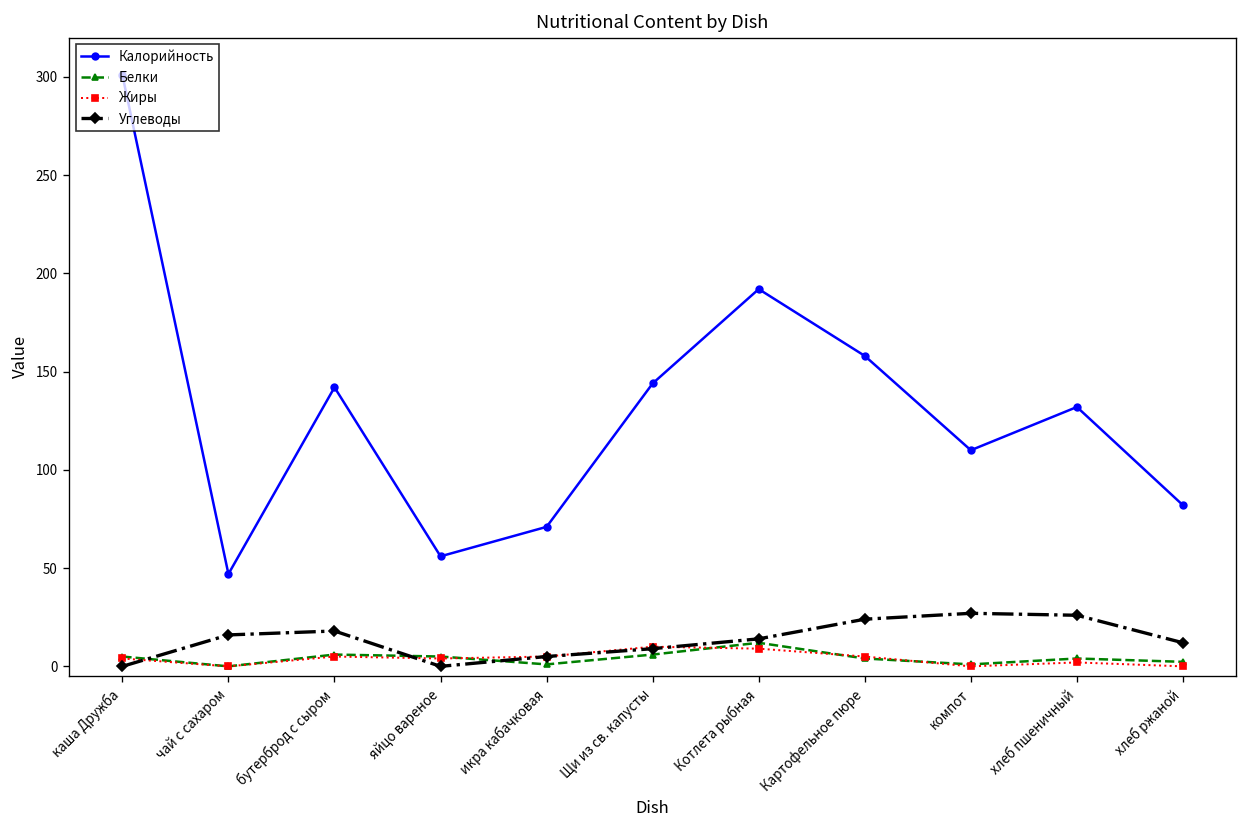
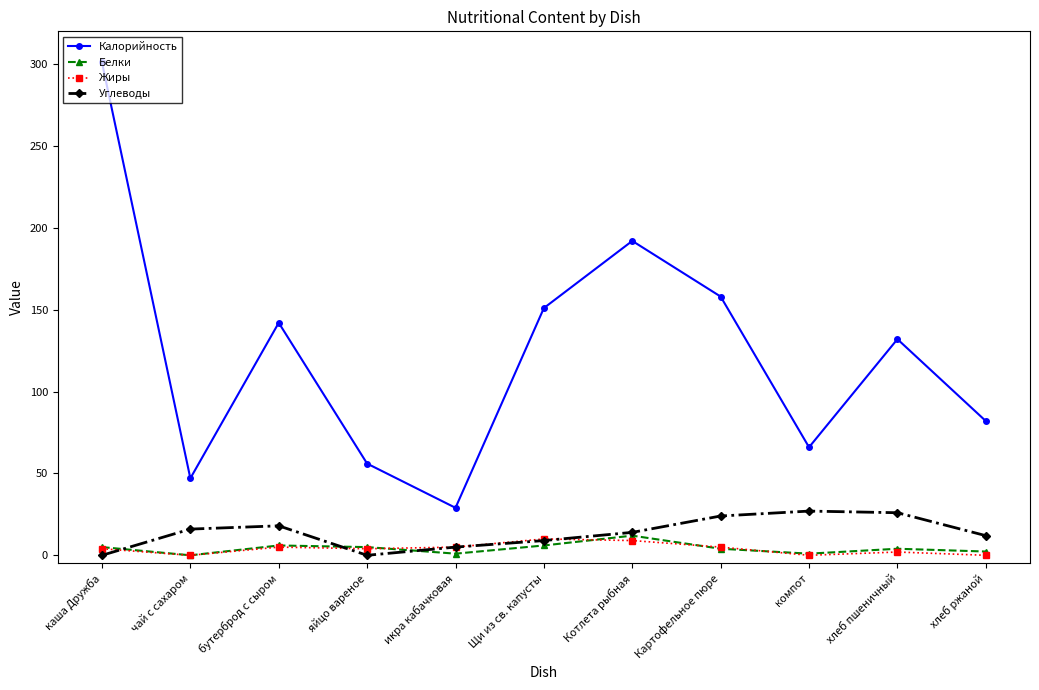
  {
    "Калорийность": {
      "чай с сахаром": 47,
      "бутерброд с сыром": 142,
      "яйцо вареное": 56,
-     "икра кабачковая": 71,
-     "Щи из св. капусты": 144,
+     "икра кабачковая": 29,
+     "Щи из св. капусты": 151,
      "Котлета рыбная": 192,
      "Картофельное пюре": 158,
-     "компот": 110,
+     "компот": 66,
      "хлеб пшеничный": 132,
      "хлеб ржаной": 82
    },
    "Белки": {
      "икра кабачковая": 1,
      "Щи из св. капусты": 6,
      "Котлета рыбная": 12,
      "хлеб пшеничный": 4,
      "хлеб ржаной": 2
    },
    "Жиры": {
      "Котлета рыбная": 9,
      "хлеб пшеничный": 2,
      "хлеб ржаной": 0
    },
    "Углеводы": {
      "каша Дружба": 0,
      "чай с сахаром": 16,
      "бутерброд с сыром": 18,
      "яйцо вареное": 0,
      "Котлета рыбная": 14,
      "Картофельное пюре": 24,
      "компот": 27,
      "хлеб пшеничный": 26,
      "хлеб ржаной": 12
    }
  }
